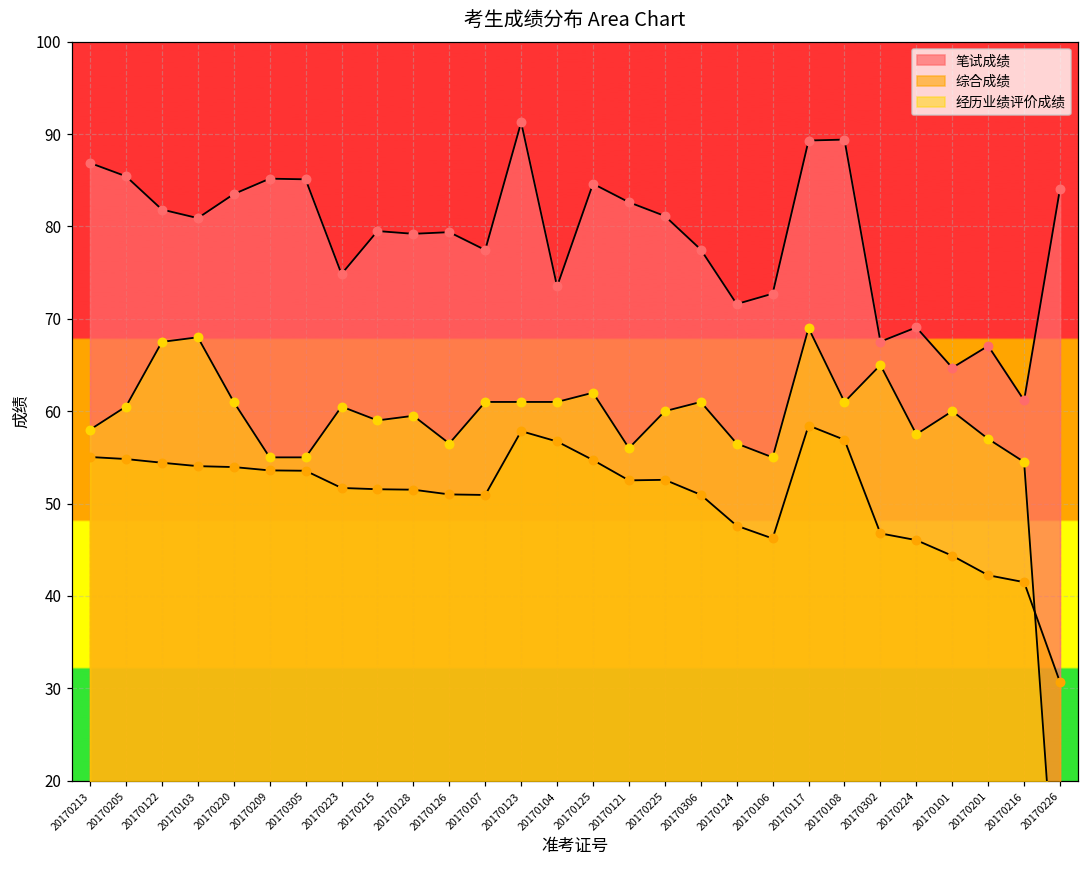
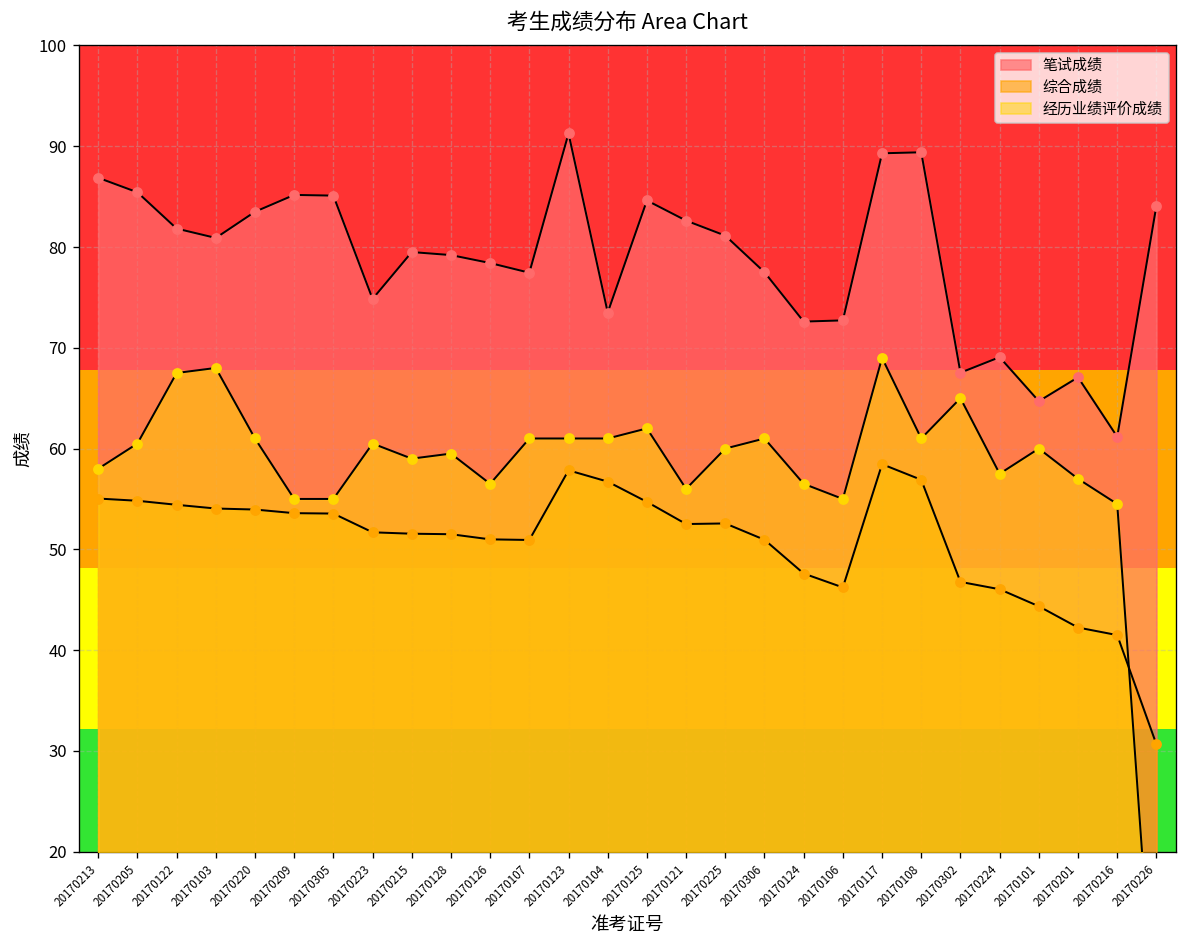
  {
    "笔试成绩": {
      "20170213": 87,
      "20170205": 85,
      "20170122": 82,
      "20170103": 81,
      "20170220": 84,
      "20170209": 85,
      "20170305": 85,
      "20170223": 75,
      "20170215": 80,
      "20170128": 79,
-     "20170126": 79,
+     "20170126": 78,
      "20170107": 77,
      "20170123": 91,
      "20170104": 74,
      "20170125": 85,
      "20170121": 83,
      "20170225": 81,
      "20170306": 78,
-     "20170124": 72,
+     "20170124": 73,
      "20170106": 73,
      "20170117": 89,
      "20170108": 89,
      "20170302": 68,
      "20170224": 69,
      "20170101": 65,
      "20170201": 67,
      "20170216": 61,
      "20170226": 84
    }
  }
